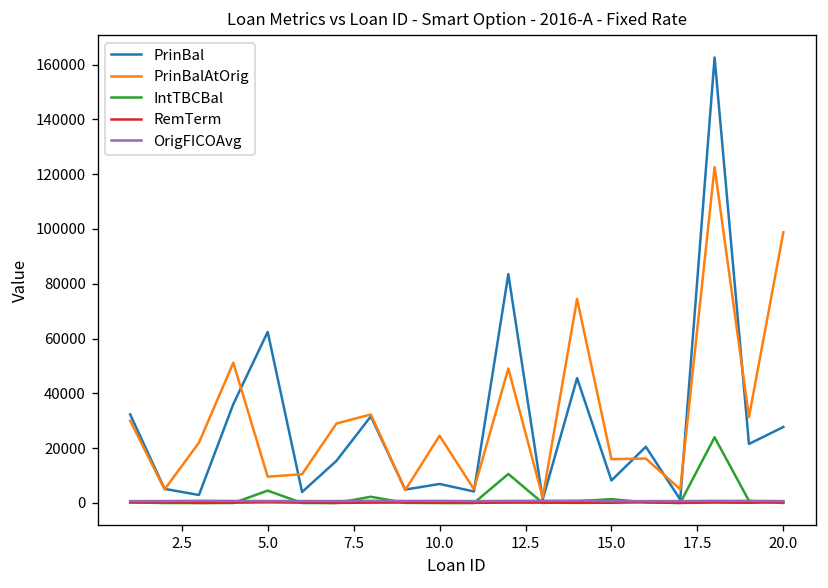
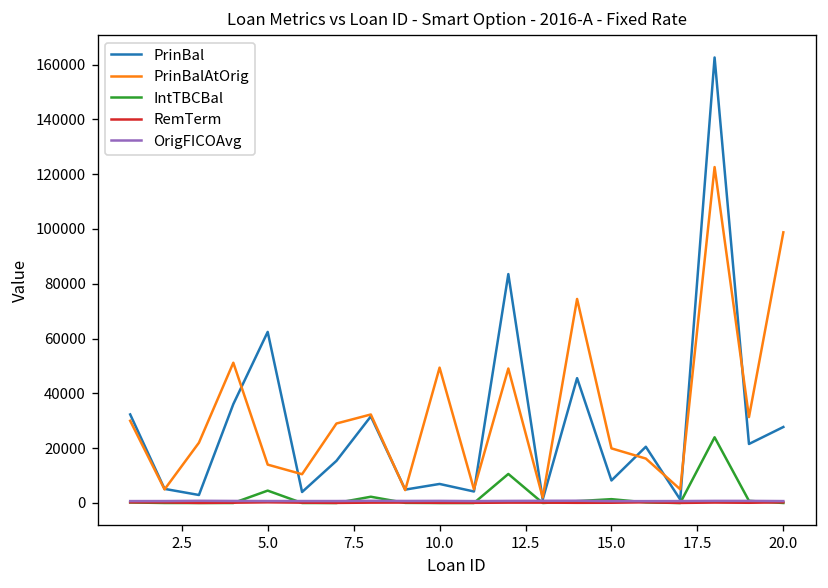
  {
    "PrinBal": {
      "5.0": 62000,
      "10.0": 7000,
      "15.0": 8000,
      "20.0": 28000
    },
    "PrinBalAtOrig": {
-     "5.0": 10000,
-     "10.0": 25000,
-     "15.0": 16000,
+     "5.0": 14000,
+     "10.0": 49000,
+     "15.0": 20000,
      "20.0": 99000
    },
    "IntTBCBal": {
      "5.0": 5000
    }
  }
